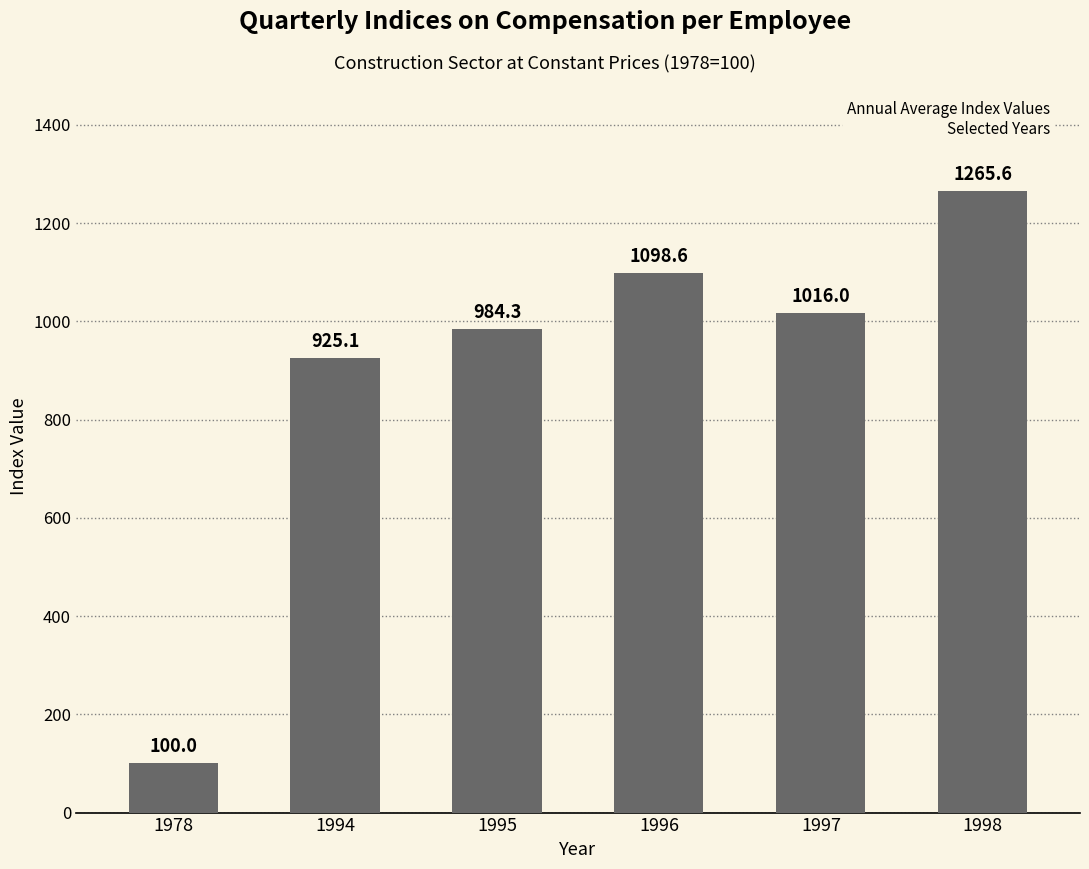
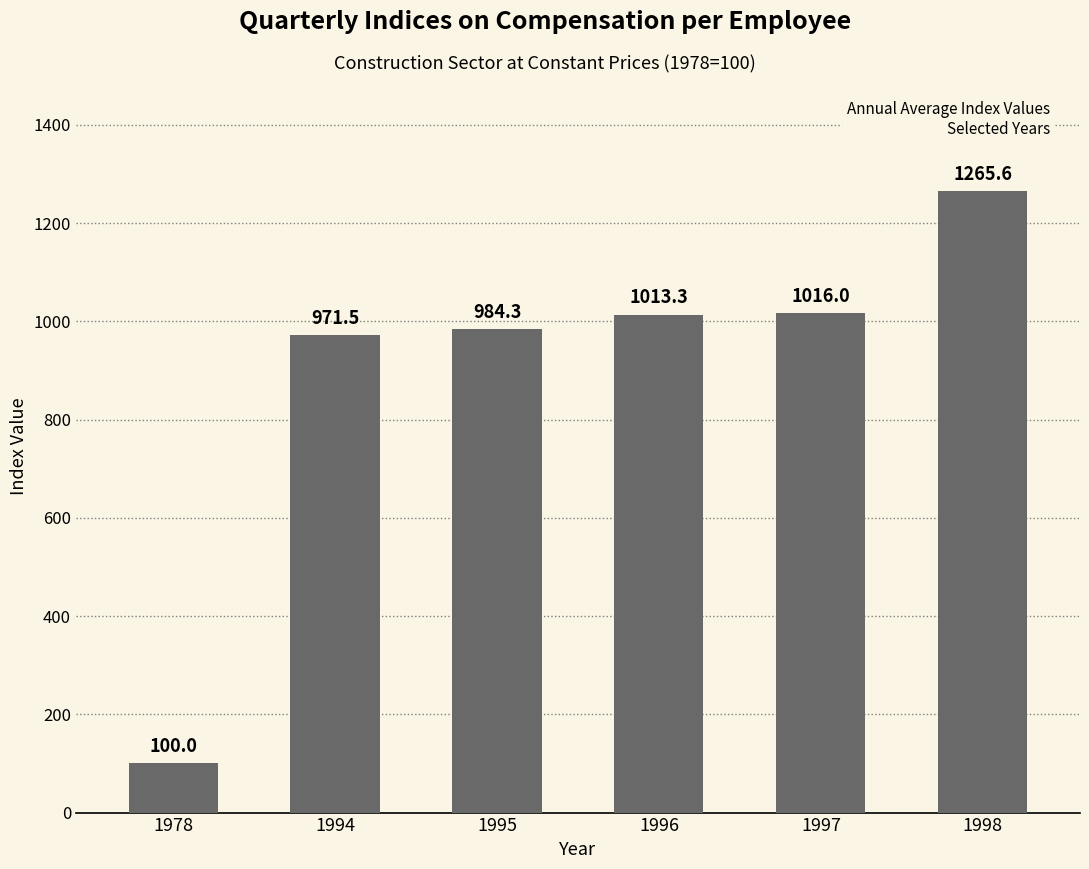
  {
    "1978": 100.0,
-   "1994": 925.1,
+   "1994": 971.5,
    "1995": 984.3,
-   "1996": 1098.6,
+   "1996": 1013.3,
    "1997": 1016.0,
    "1998": 1265.6
  }
